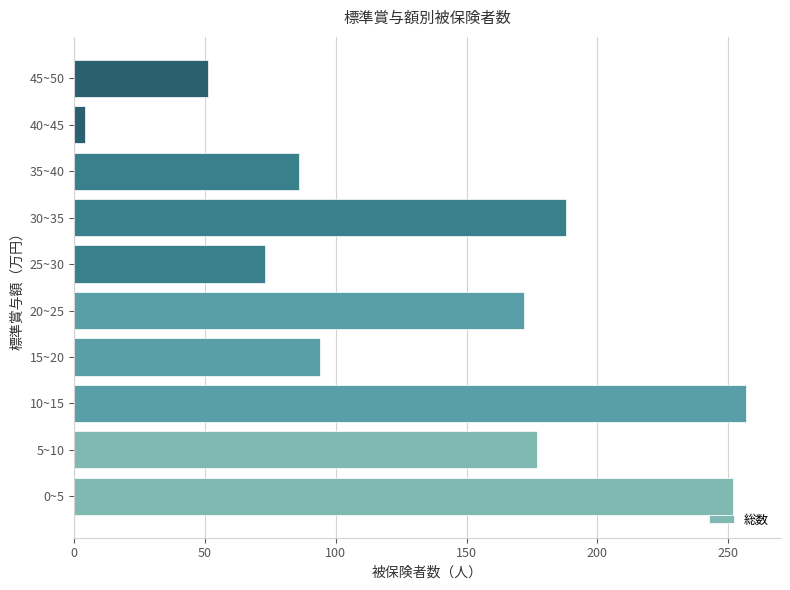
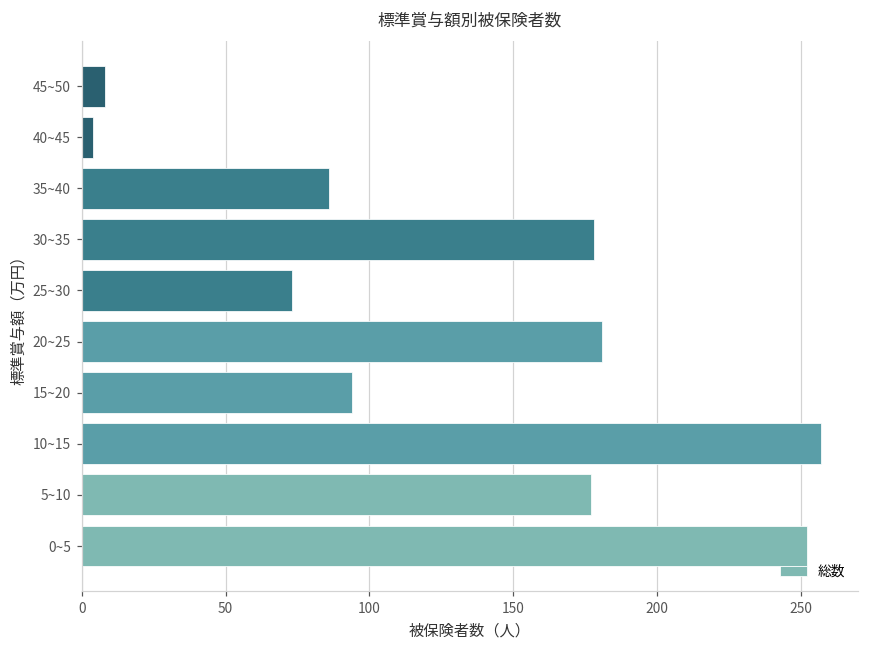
  {
-   "45~50": 51,
+   "45~50": 8,
    "40~45": 4,
    "35~40": 86,
-   "30~35": 188,
+   "30~35": 178,
    "25~30": 73,
-   "20~25": 172,
+   "20~25": 181,
    "15~20": 94,
    "10~15": 257,
    "5~10": 177,
    "0~5": 252
  }
